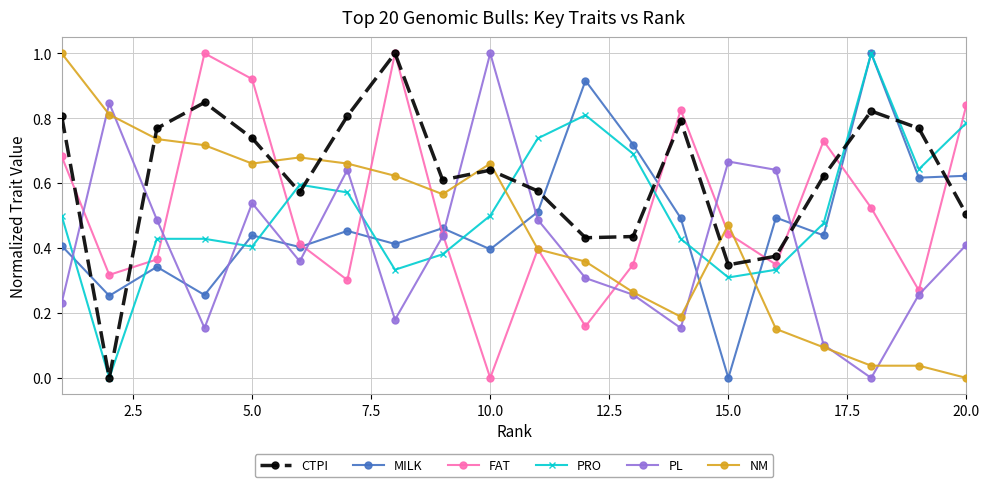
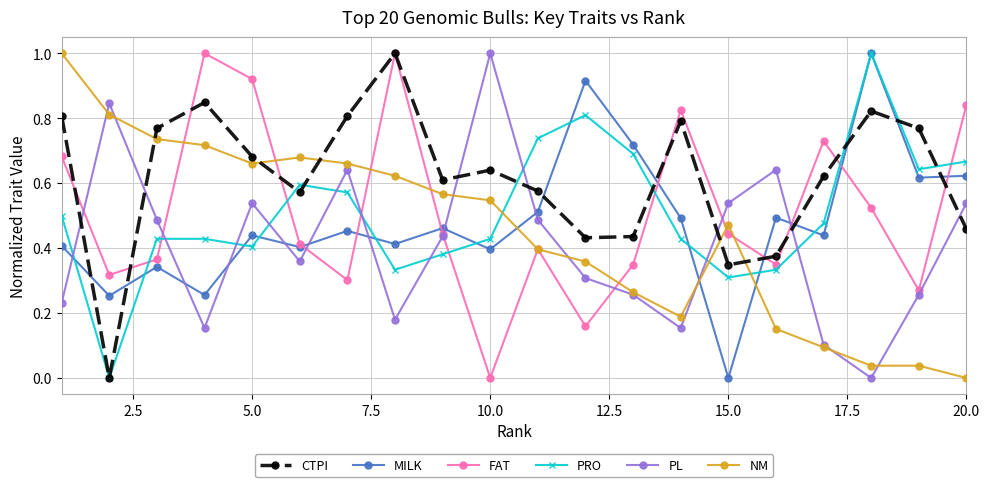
  {
    "CTPI": {
-     "5.0": 0.74,
+     "5.0": 0.68,
      "10.0": 0.64,
      "15.0": 0.35,
-     "20.0": 0.50
+     "20.0": 0.46
    },
    "MILK": {
      "5.0": 0.44,
      "10.0": 0.40,
      "15.0": 0.00,
      "20.0": 0.62
    },
    "FAT": {
      "5.0": 0.92,
      "10.0": 0.00,
      "15.0": 0.44,
      "20.0": 0.84
    },
    "PRO": {
      "5.0": 0.40,
-     "10.0": 0.50,
+     "10.0": 0.43,
      "15.0": 0.31,
-     "20.0": 0.79
+     "20.0": 0.67
    },
    "PL": {
      "5.0": 0.54,
      "10.0": 1.00,
-     "15.0": 0.67,
-     "20.0": 0.41
+     "15.0": 0.54,
+     "20.0": 0.54
    },
    "NM": {
      "5.0": 0.66,
-     "10.0": 0.66,
+     "10.0": 0.55,
      "15.0": 0.47,
      "20.0": 0.00
    }
  }
